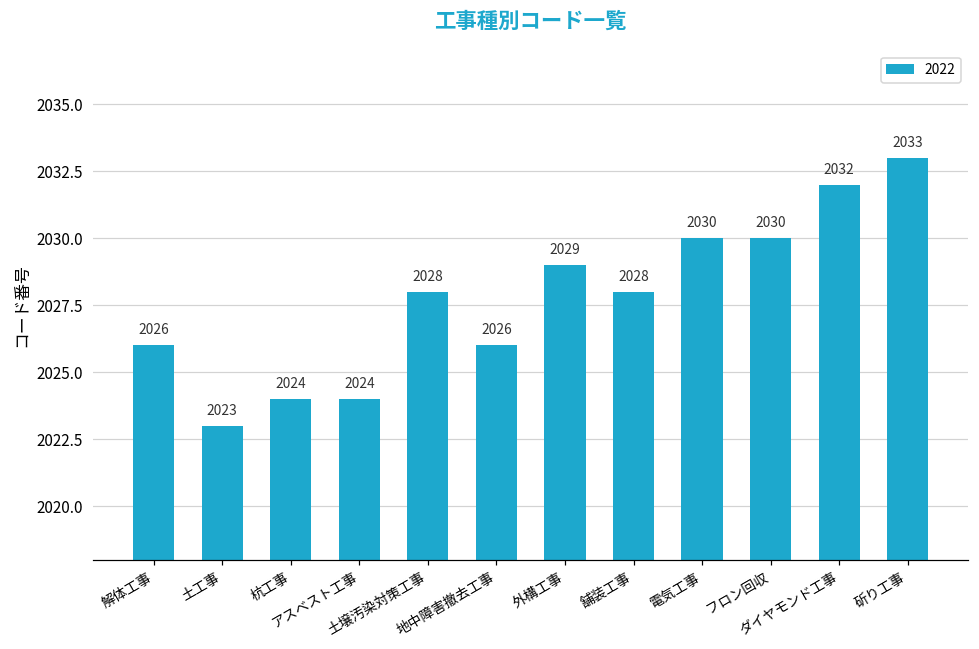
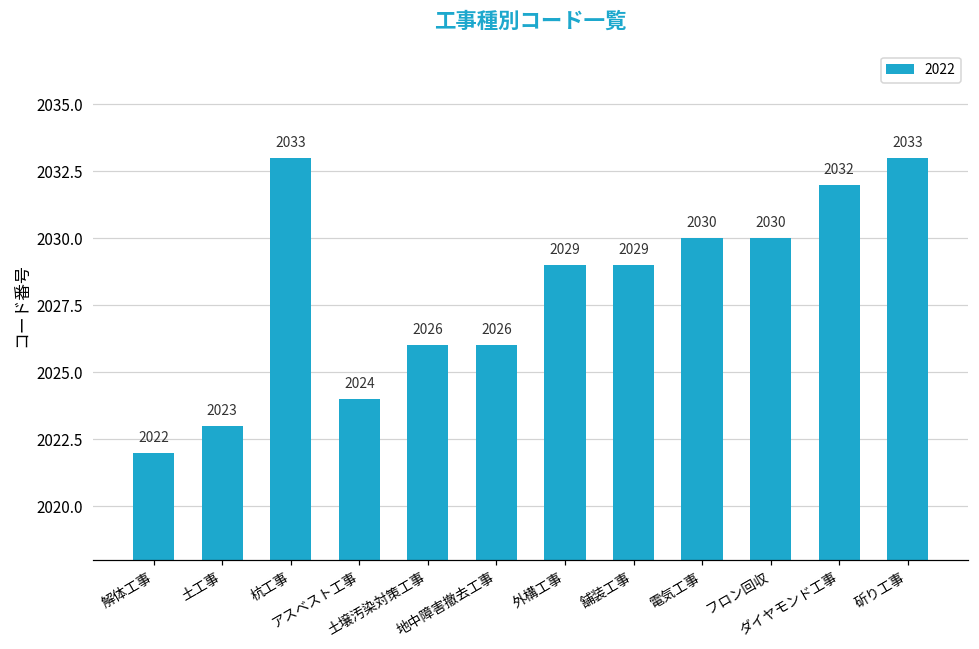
  {
-   "解体工事": 2026,
+   "解体工事": 2022,
    "土工事": 2023,
-   "杭工事": 2024,
+   "杭工事": 2033,
    "アスベスト工事": 2024,
-   "土壌汚染対策工事": 2028,
+   "土壌汚染対策工事": 2026,
    "地中障害撤去工事": 2026,
    "外構工事": 2029,
-   "舗装工事": 2028,
+   "舗装工事": 2029,
    "電気工事": 2030,
    "フロン回収": 2030,
    "ダイヤモンド工事": 2032,
    "斫り工事": 2033
  }
